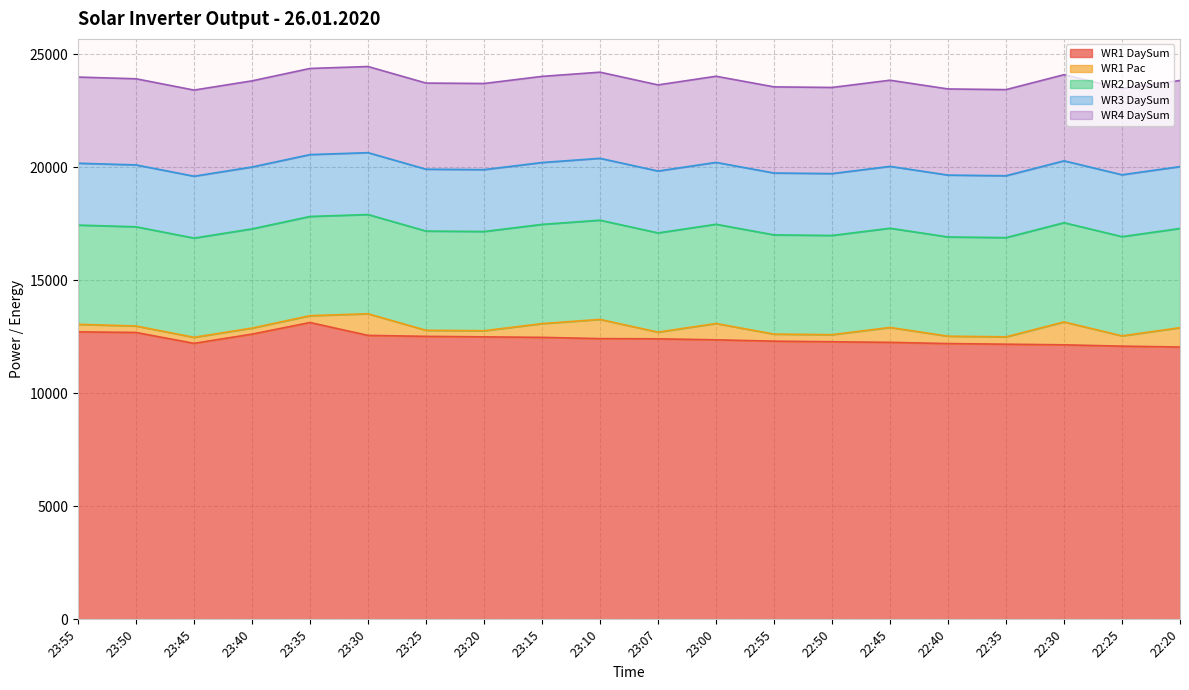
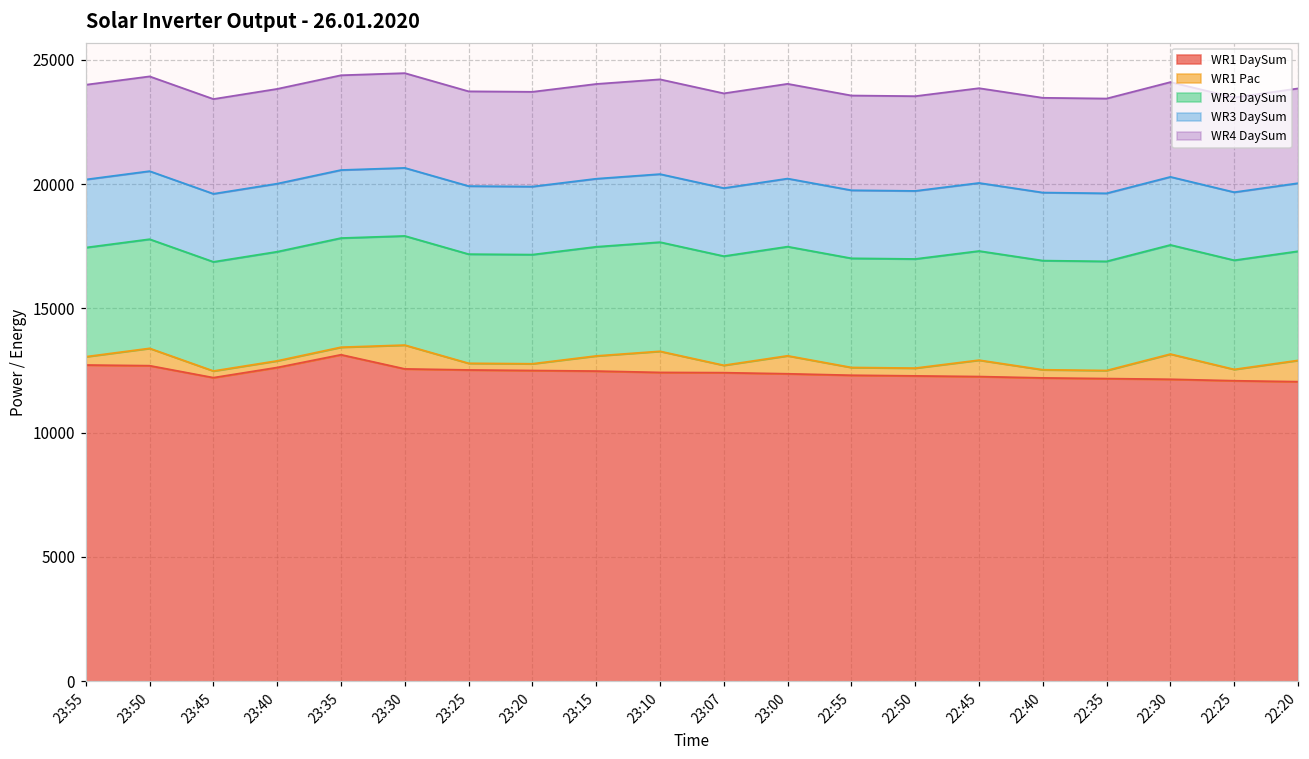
  {
    "WR1 DaySum": {
      "23:55": 12700,
      "23:50": 12700,
      "23:45": 12200,
      "23:40": 12600,
      "23:35": 13100,
      "23:30": 12600,
      "23:25": 12500,
      "23:20": 12500,
      "23:15": 12500,
      "23:10": 12400,
      "23:07": 12400,
      "23:00": 12400,
      "22:55": 12300,
      "22:50": 12300,
      "22:45": 12300,
      "22:40": 12200,
      "22:35": 12200,
      "22:30": 12100,
      "22:25": 12100,
      "22:20": 12000
    },
    "WR1 Pac": {
      "23:55": 300,
-     "23:50": 300,
+     "23:50": 700,
      "23:45": 300,
      "23:40": 300,
      "23:35": 300,
      "23:30": 1000,
      "23:25": 300,
      "23:20": 300,
      "23:15": 600,
      "23:10": 900,
      "23:07": 300,
      "23:00": 700,
      "22:55": 300,
      "22:50": 300,
      "22:45": 700,
      "22:40": 300,
      "22:35": 300,
      "22:30": 1000,
      "22:25": 500,
      "22:20": 900
    },
    "WR2 DaySum": {
      "23:55": 4400,
      "23:50": 4400,
      "23:45": 4400,
      "23:40": 4400,
      "23:35": 4400,
      "23:30": 4400,
      "23:25": 4400,
      "23:20": 4400,
      "23:15": 4400,
      "23:10": 4400,
      "23:07": 4400,
      "23:00": 4400,
      "22:55": 4400,
      "22:50": 4400,
      "22:45": 4400,
      "22:40": 4400,
      "22:35": 4400,
      "22:30": 4400,
      "22:25": 4400,
      "22:20": 4400
    },
    "WR3 DaySum": {
      "23:55": 2700,
      "23:50": 2700,
      "23:45": 2700,
      "23:40": 2700,
      "23:35": 2700,
      "23:30": 2700,
      "23:25": 2700,
      "23:20": 2700,
      "23:15": 2700,
      "23:10": 2700,
      "23:07": 2700,
      "23:00": 2700,
      "22:55": 2700,
      "22:50": 2700,
      "22:45": 2700,
      "22:40": 2700,
      "22:35": 2700,
      "22:30": 2700,
      "22:25": 2700,
      "22:20": 2700
    },
    "WR4 DaySum": {
      "23:55": 3800,
      "23:50": 3800,
      "23:45": 3800,
      "23:40": 3800,
      "23:35": 3800,
      "23:30": 3800,
      "23:25": 3800,
      "23:20": 3800,
      "23:15": 3800,
      "23:10": 3800,
      "23:07": 3800,
      "23:00": 3800,
      "22:55": 3800,
      "22:50": 3800,
      "22:45": 3800,
      "22:40": 3800,
      "22:35": 3800,
      "22:30": 3800,
      "22:20": 3800
    }
  }
